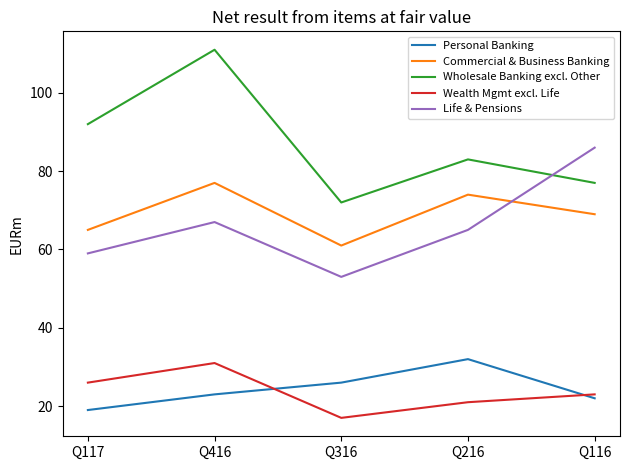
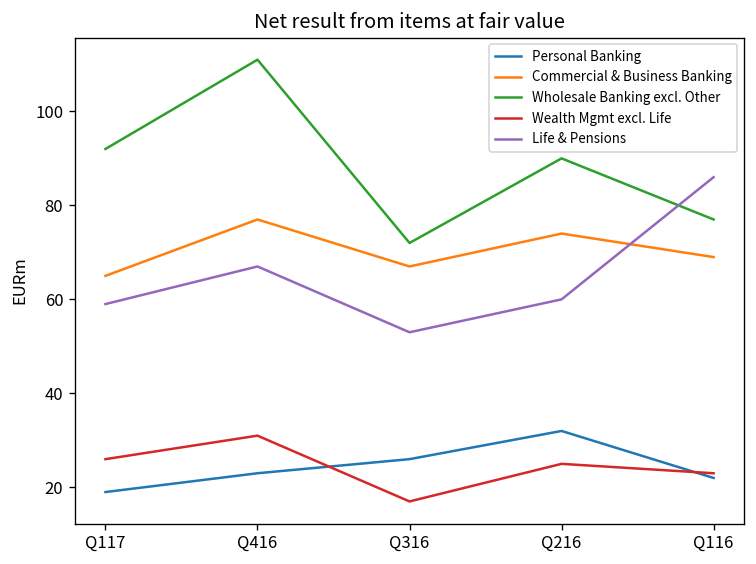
  {
    "Personal Banking": {
      "Q117": 19,
      "Q416": 23,
      "Q316": 26,
      "Q216": 32,
      "Q116": 22
    },
    "Commercial & Business Banking": {
      "Q117": 65,
      "Q416": 77,
-     "Q316": 61,
+     "Q316": 67,
      "Q216": 74,
      "Q116": 69
    },
    "Wholesale Banking excl. Other": {
      "Q117": 92,
      "Q416": 111,
      "Q316": 72,
-     "Q216": 83,
+     "Q216": 90,
      "Q116": 77
    },
    "Wealth Mgmt excl. Life": {
      "Q117": 26,
      "Q416": 31,
      "Q316": 17,
-     "Q216": 21,
+     "Q216": 25,
      "Q116": 23
    },
    "Life & Pensions": {
      "Q117": 59,
      "Q416": 67,
      "Q316": 53,
-     "Q216": 65,
+     "Q216": 60,
      "Q116": 86
    }
  }
